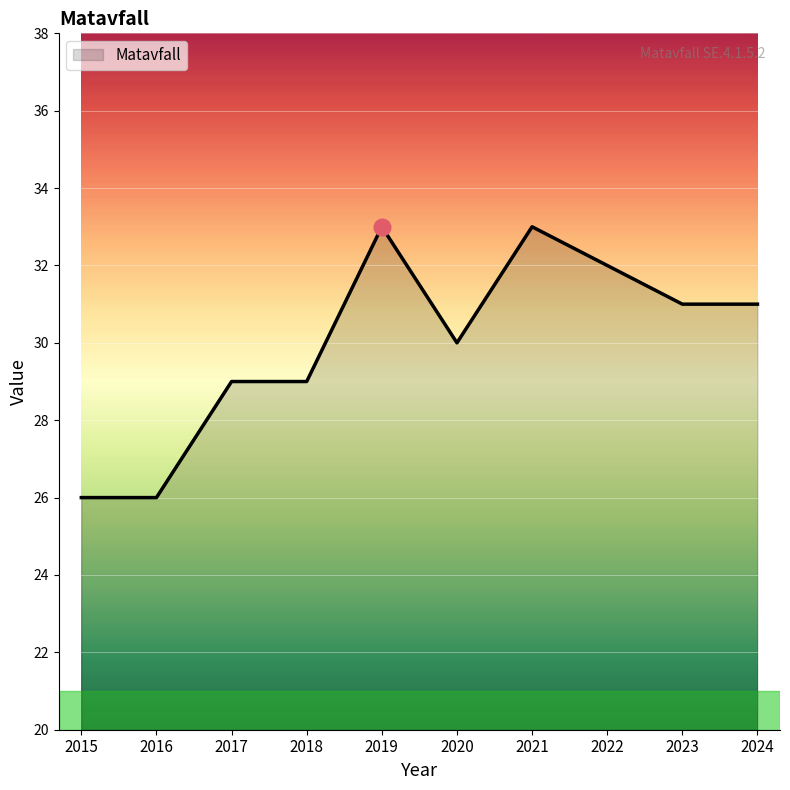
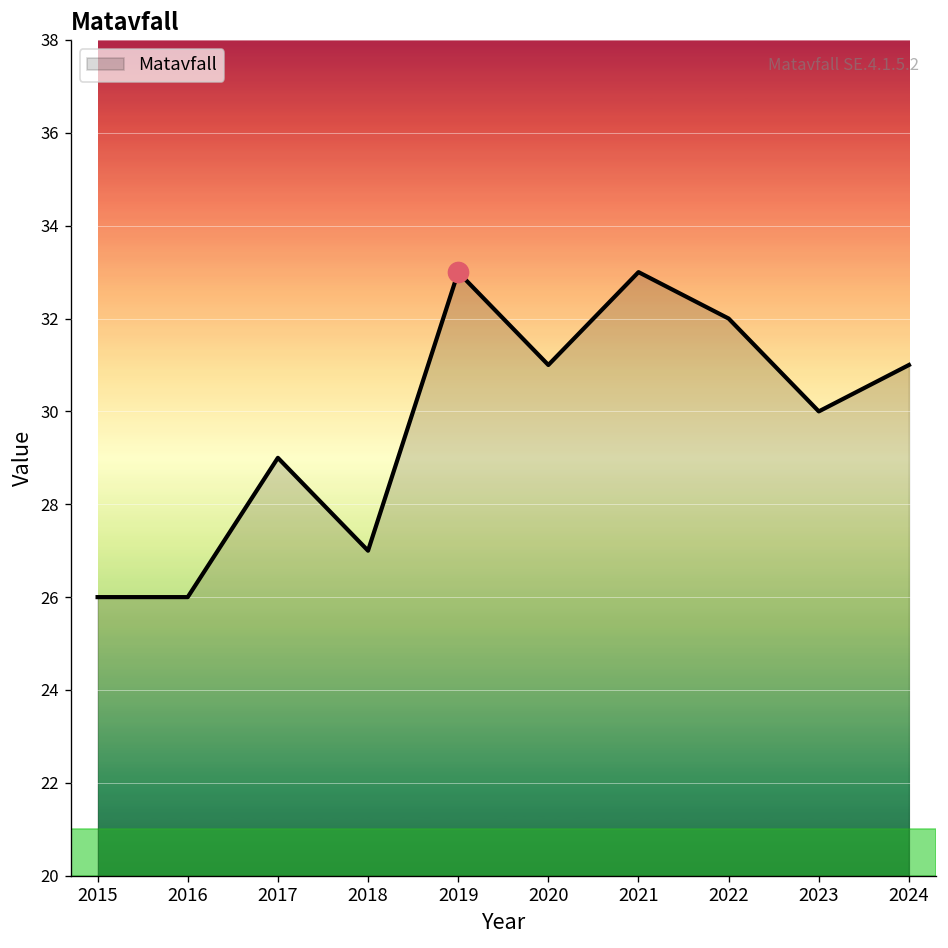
  {
    "Matavfall": {
      "2015": 26,
      "2016": 26,
      "2017": 29,
-     "2018": 29,
-     "2020": 30,
+     "2018": 27,
+     "2020": 31,
      "2021": 33,
      "2022": 32,
-     "2023": 31,
+     "2023": 30,
      "2024": 31
    }
  }
